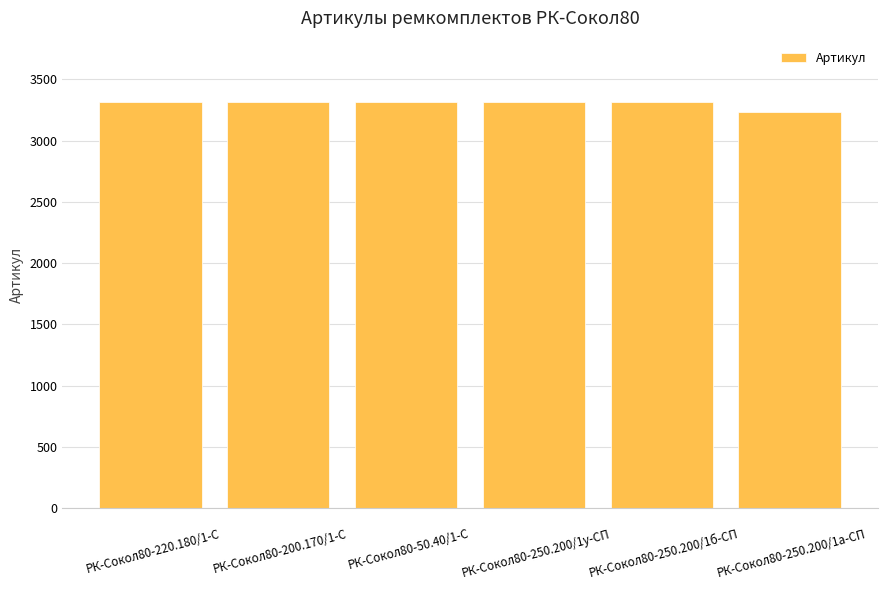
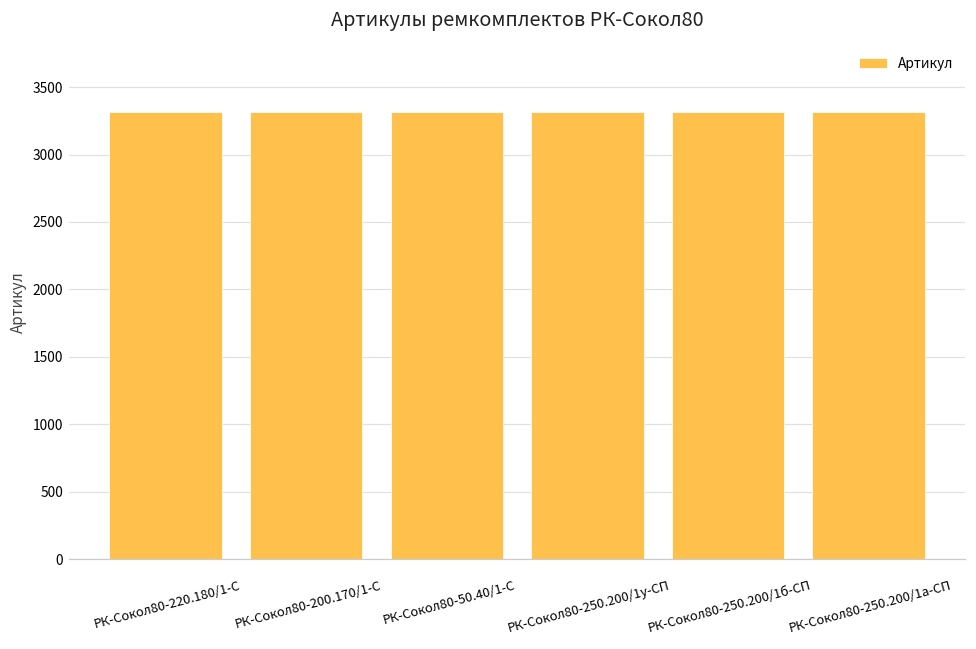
  {
    "РК-Сокол80-220.180/1-С": 3320,
    "РК-Сокол80-200.170/1-С": 3320,
    "РК-Сокол80-50.40/1-С": 3320,
    "РК-Сокол80-250.200/1у-СП": 3310,
    "РК-Сокол80-250.200/1б-СП": 3310,
-   "РК-Сокол80-250.200/1а-СП": 3230
+   "РК-Сокол80-250.200/1а-СП": 3310
  }
